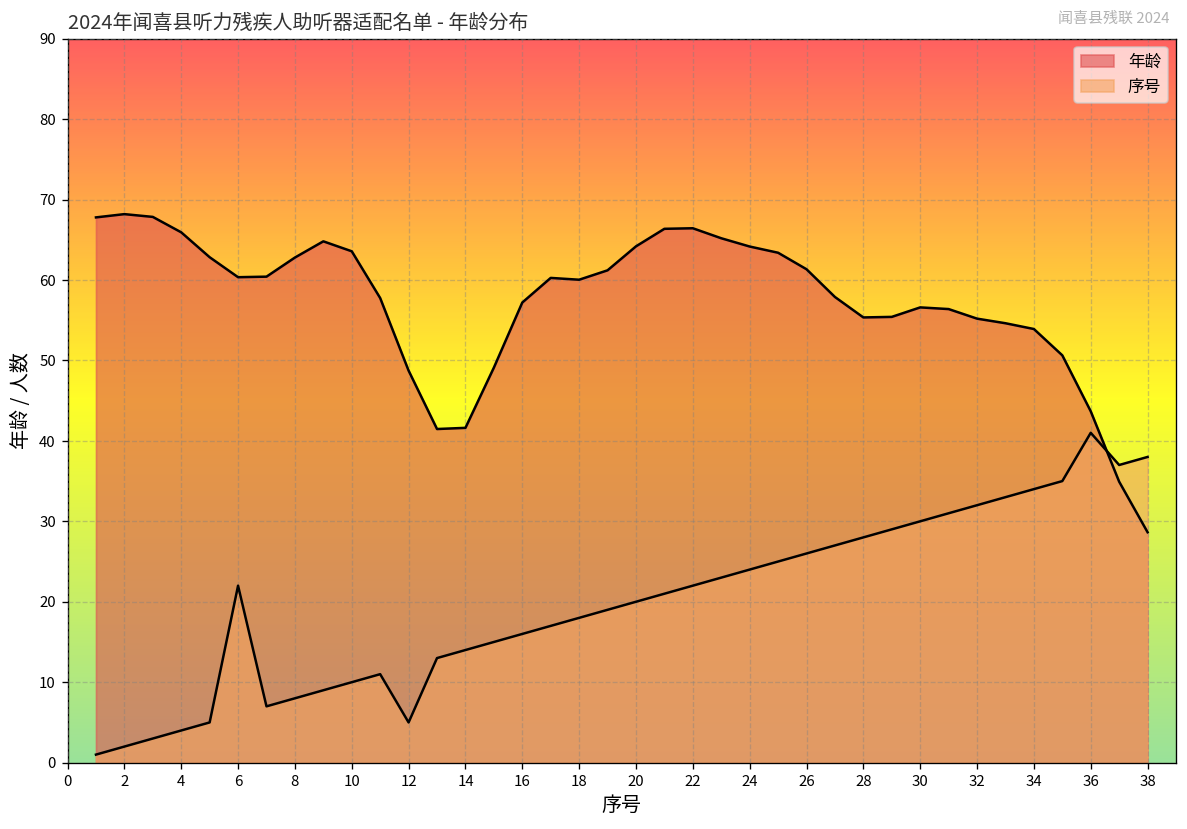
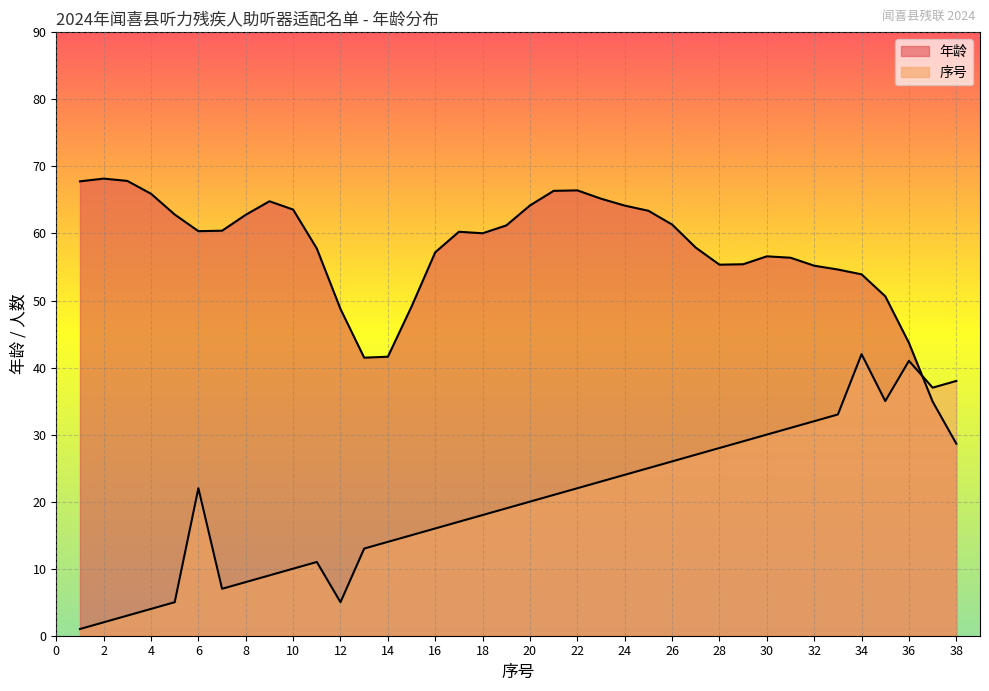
  {
    "年龄": {
      "2": 68,
      "4": 66,
      "6": 60,
      "8": 63,
      "10": 64,
      "12": 49,
      "14": 42,
      "16": 57,
      "18": 60,
      "20": 64,
      "22": 66,
      "24": 64,
      "26": 61,
      "28": 55,
      "30": 57,
      "32": 55,
      "34": 54,
      "36": 44,
      "38": 29
    },
    "序号": {
      "2": 2,
      "4": 4,
      "6": 22,
      "8": 8,
      "10": 10,
      "12": 5,
      "14": 14,
      "16": 16,
      "18": 18,
      "20": 20,
      "22": 22,
      "24": 24,
      "26": 26,
      "28": 28,
      "30": 30,
      "32": 32,
-     "34": 34,
+     "34": 42,
      "36": 41,
      "38": 38
    }
  }
